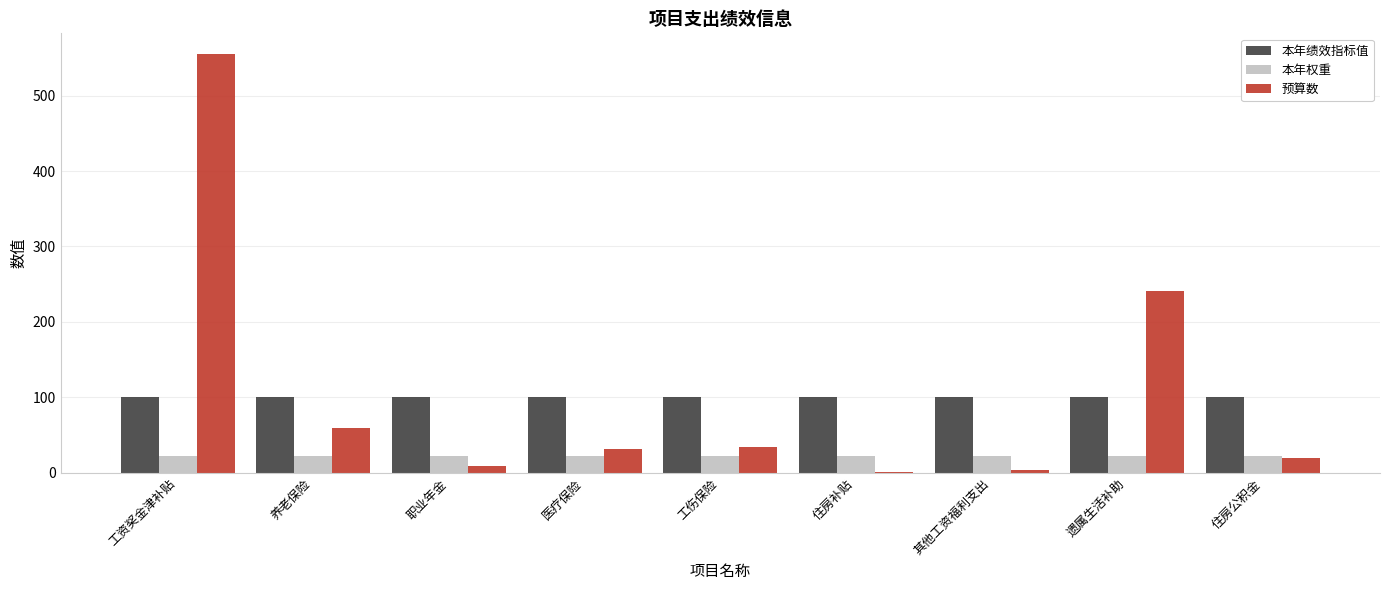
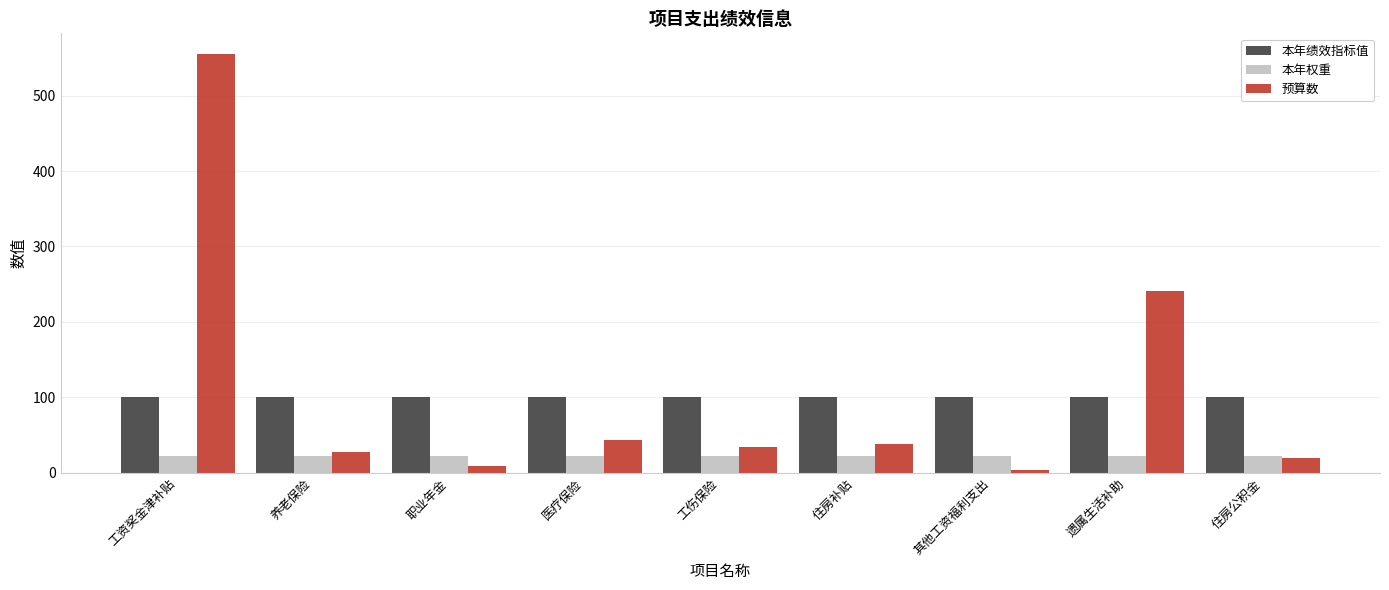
  {
    "本年绩效指标值": {
      "工资奖金津补贴": 100,
      "养老保险": 100,
      "职业年金": 100,
      "医疗保险": 100,
      "工伤保险": 100,
      "住房补贴": 100,
      "其他工资福利支出": 100,
      "遗属生活补助": 100,
      "住房公积金": 100
    },
    "本年权重": {
      "工资奖金津补贴": 20,
      "养老保险": 20,
      "职业年金": 20,
      "医疗保险": 20,
      "工伤保险": 20,
      "住房补贴": 20,
      "其他工资福利支出": 20,
      "遗属生活补助": 20,
      "住房公积金": 20
    },
    "预算数": {
      "工资奖金津补贴": 550,
-     "养老保险": 60,
+     "养老保险": 30,
      "职业年金": 10,
-     "医疗保险": 30,
+     "医疗保险": 40,
      "工伤保险": 30,
-     "住房补贴": 0,
+     "住房补贴": 40,
      "其他工资福利支出": 0,
      "遗属生活补助": 240,
      "住房公积金": 20
    }
  }
